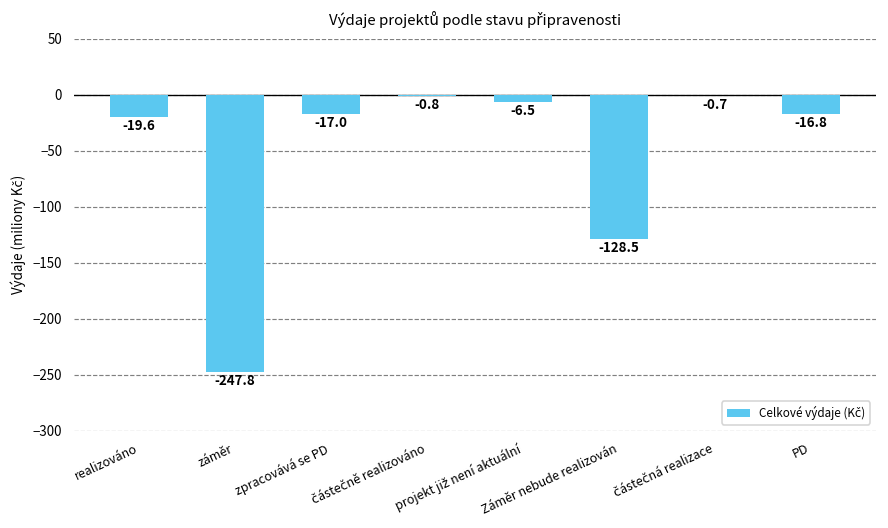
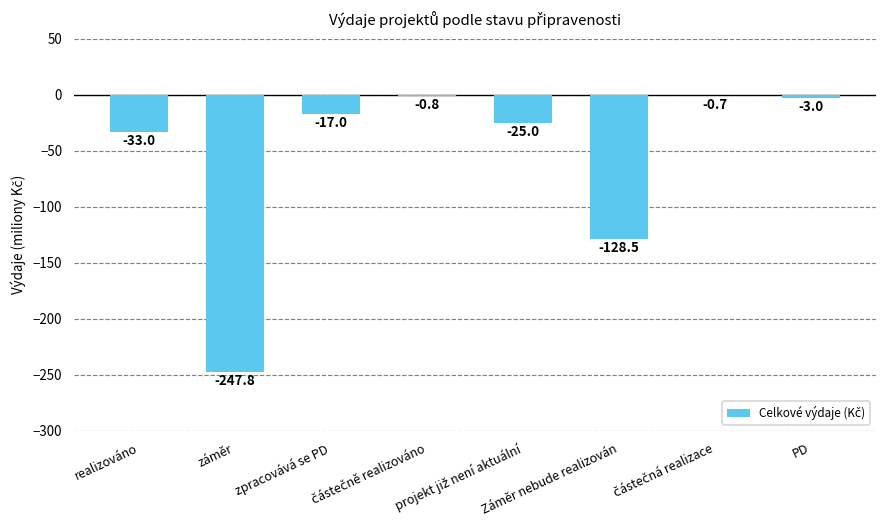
  {
-   "realizováno": -19.6,
+   "realizováno": -33.0,
    "záměr": -247.8,
    "zpracovává se PD": -17.0,
    "částečně realizováno": -0.8,
-   "projekt již není aktuální": -6.5,
+   "projekt již není aktuální": -25.0,
    "Záměr nebude realizován": -128.5,
    "částečná realizace": -0.7,
-   "PD": -16.8
+   "PD": -3.0
  }
